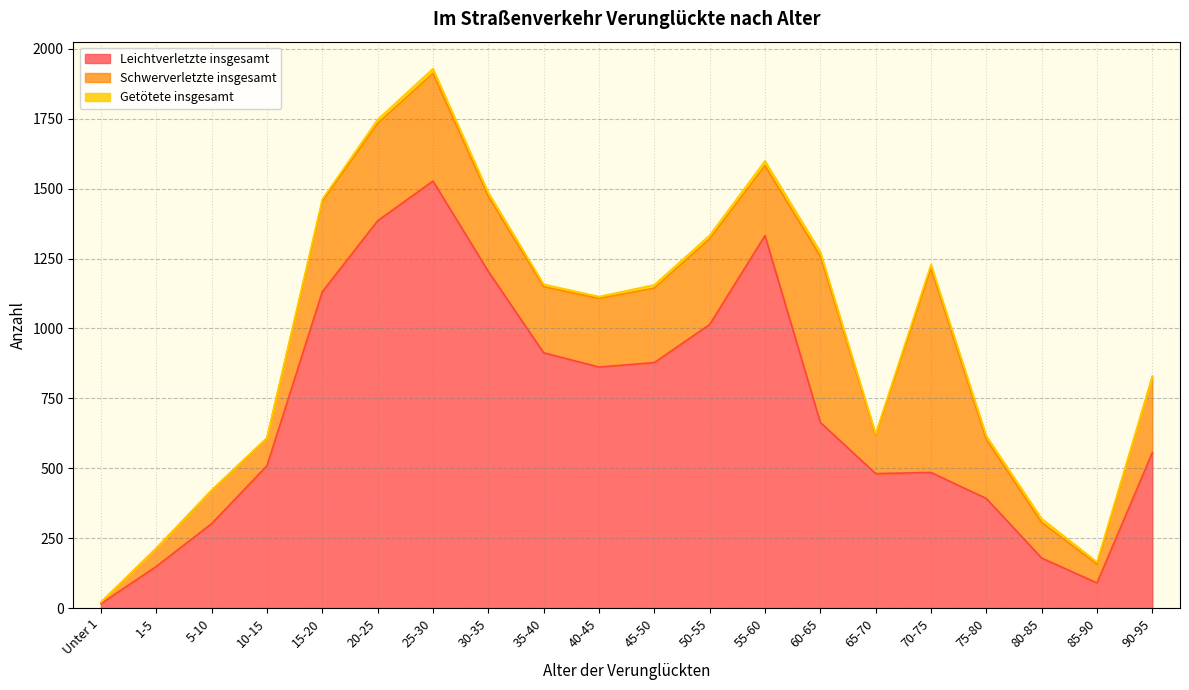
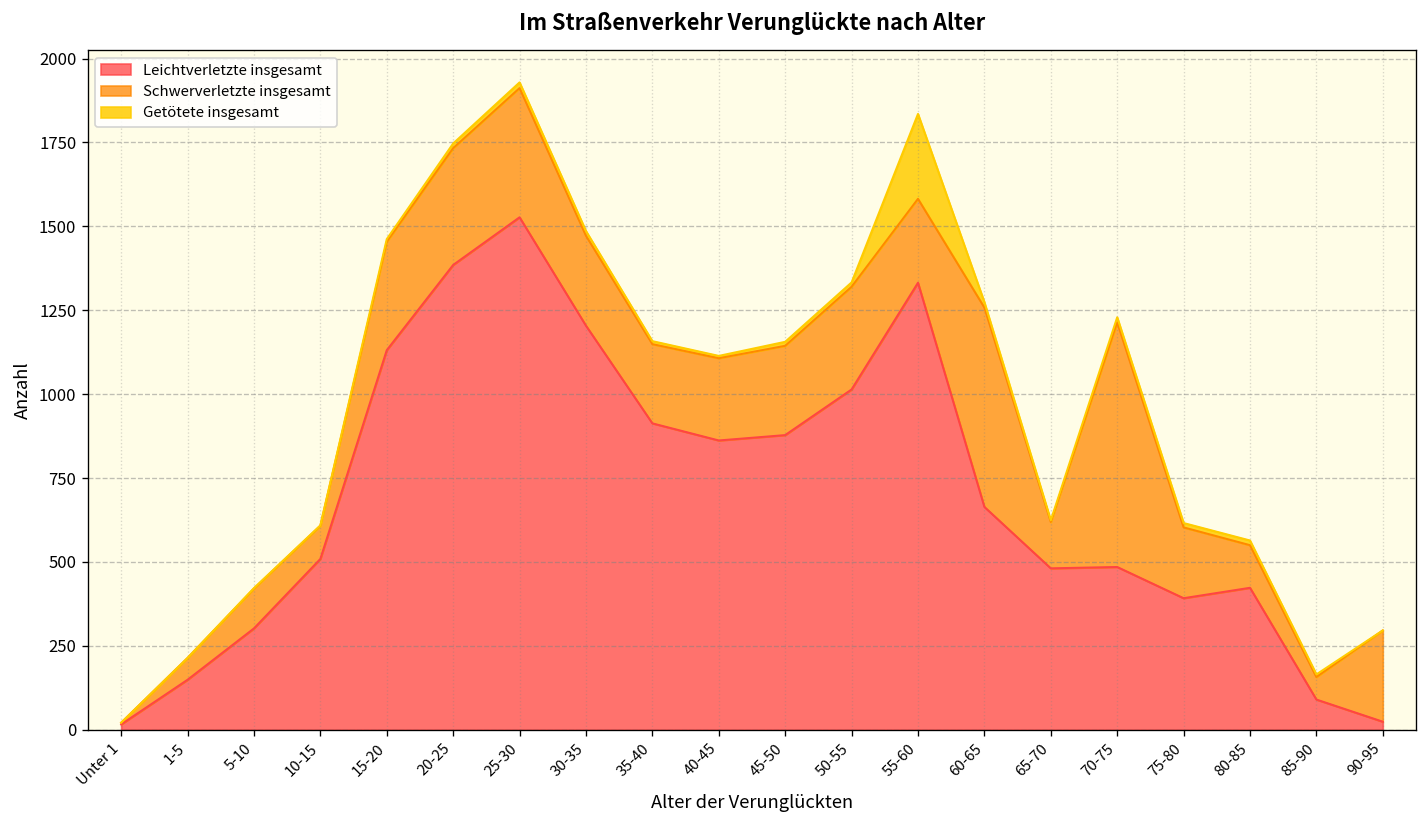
  {
    "Leichtverletzte insgesamt": {
      "1-5": 150,
      "5-10": 300,
      "10-15": 510,
      "15-20": 1130,
      "20-25": 1390,
      "25-30": 1530,
      "30-35": 1200,
      "35-40": 910,
      "40-45": 860,
      "45-50": 880,
      "50-55": 1010,
      "55-60": 1330,
      "60-65": 660,
      "65-70": 480,
      "70-75": 490,
      "75-80": 390,
-     "80-85": 180,
+     "80-85": 420,
      "85-90": 90,
-     "90-95": 560
+     "90-95": 20
    },
    "Schwerverletzte insgesamt": {
      "20-25": 350,
      "25-30": 390,
      "30-35": 270,
      "45-50": 270,
      "50-55": 310,
      "55-60": 250,
      "60-65": 590,
      "70-75": 730,
      "75-80": 210,
      "80-85": 130
    },
    "Getötete insgesamt": {
      "20-25": 10,
      "25-30": 20,
      "30-35": 10,
      "45-50": 10,
      "50-55": 10,
-     "55-60": 20,
+     "55-60": 250,
      "60-65": 20,
      "70-75": 20,
      "75-80": 10,
      "80-85": 10
    }
  }
